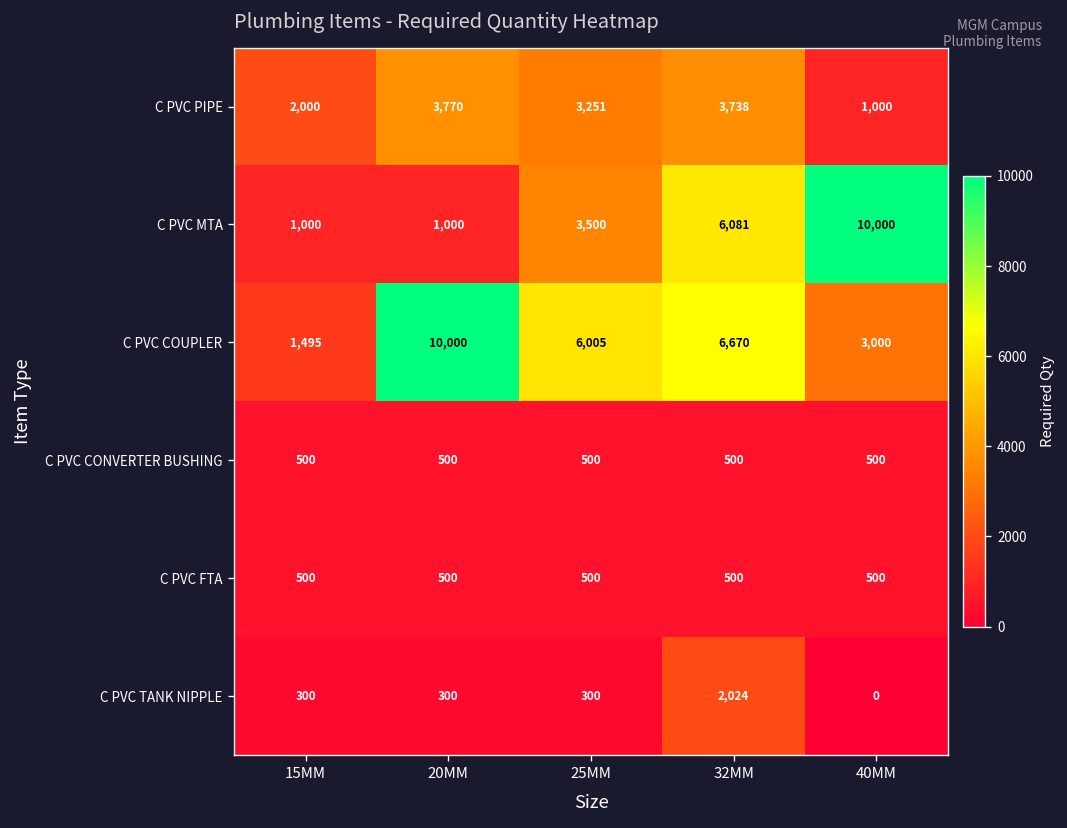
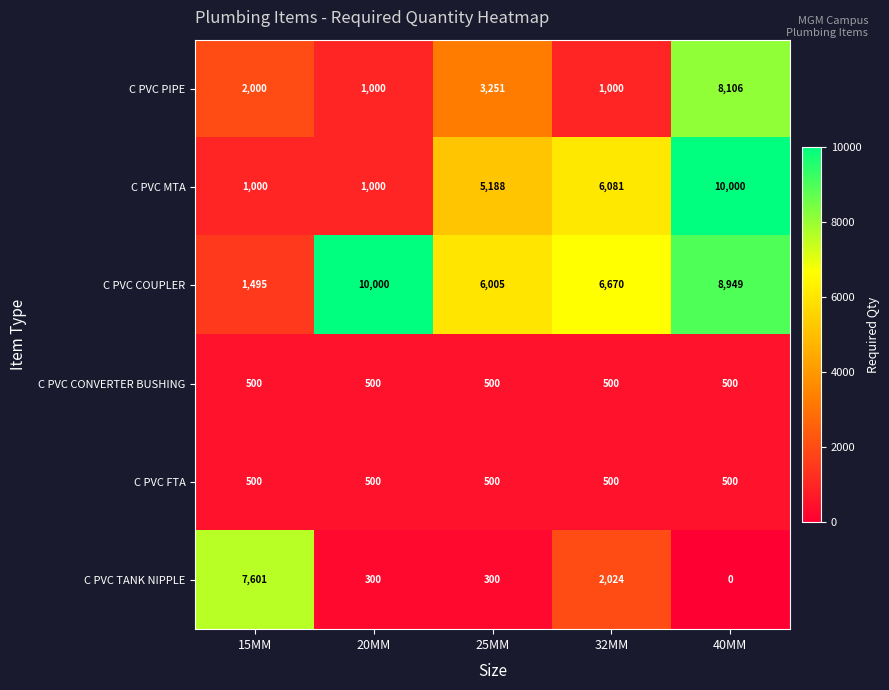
  {
    "C PVC PIPE": {
      "15MM": "2,000",
-     "20MM": "3,770",
+     "20MM": "1,000",
      "25MM": "3,251",
-     "32MM": "3,738",
-     "40MM": "1,000"
+     "32MM": "1,000",
+     "40MM": "8,106"
    },
    "C PVC MTA": {
      "15MM": "1,000",
      "20MM": "1,000",
-     "25MM": "3,500",
+     "25MM": "5,188",
      "32MM": "6,081",
      "40MM": "10,000"
    },
    "C PVC COUPLER": {
      "15MM": "1,495",
      "20MM": "10,000",
      "25MM": "6,005",
      "32MM": "6,670",
-     "40MM": "3,000"
+     "40MM": "8,949"
    },
    "C PVC CONVERTER BUSHING": {
      "15MM": "500",
      "20MM": "500",
      "25MM": "500",
      "32MM": "500",
      "40MM": "500"
    },
    "C PVC FTA": {
      "15MM": "500",
      "20MM": "500",
      "25MM": "500",
      "32MM": "500",
      "40MM": "500"
    },
    "C PVC TANK NIPPLE": {
-     "15MM": "300",
+     "15MM": "7,601",
      "20MM": "300",
      "25MM": "300",
      "32MM": "2,024",
      "40MM": "0"
    }
  }
